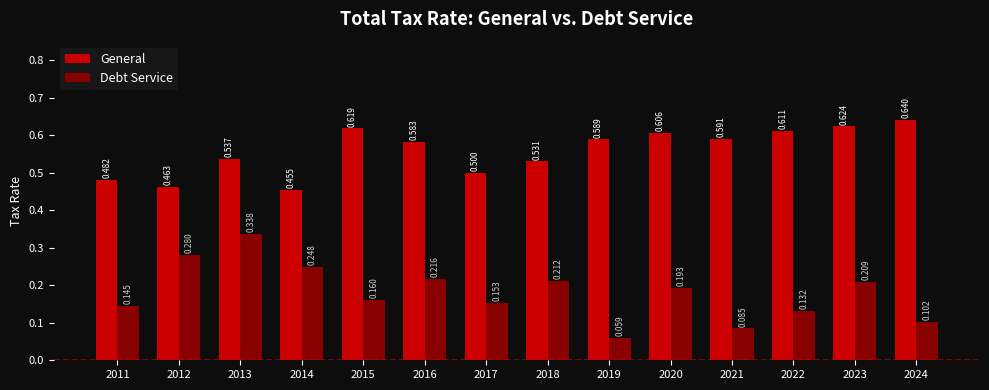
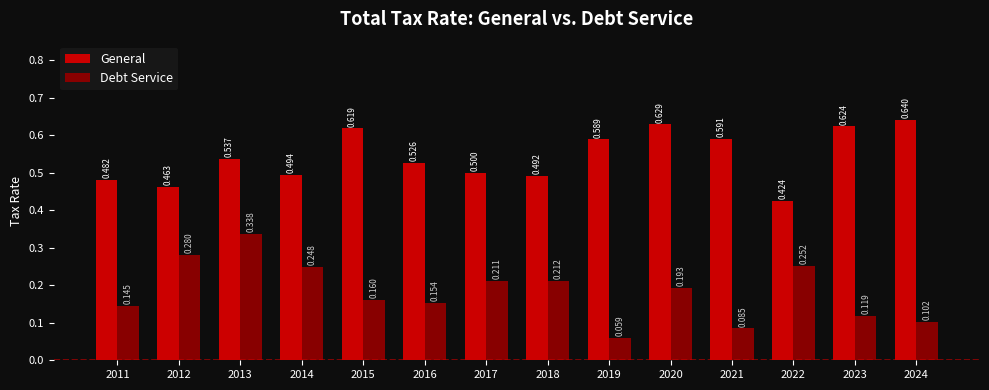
  {
    "General": {
      "2011": 0.482,
      "2012": 0.463,
      "2013": 0.537,
-     "2014": 0.455,
+     "2014": 0.494,
      "2015": 0.619,
-     "2016": 0.583,
+     "2016": 0.526,
      "2017": 0.500,
-     "2018": 0.531,
+     "2018": 0.492,
      "2019": 0.589,
-     "2020": 0.606,
+     "2020": 0.629,
      "2021": 0.591,
-     "2022": 0.611,
+     "2022": 0.424,
      "2023": 0.624,
      "2024": 0.640
    },
    "Debt Service": {
      "2011": 0.145,
      "2012": 0.280,
      "2013": 0.338,
      "2014": 0.248,
      "2015": 0.160,
-     "2016": 0.216,
-     "2017": 0.153,
+     "2016": 0.154,
+     "2017": 0.211,
      "2018": 0.212,
      "2019": 0.059,
      "2020": 0.193,
      "2021": 0.085,
-     "2022": 0.132,
-     "2023": 0.209,
+     "2022": 0.252,
+     "2023": 0.119,
      "2024": 0.102
    }
  }
